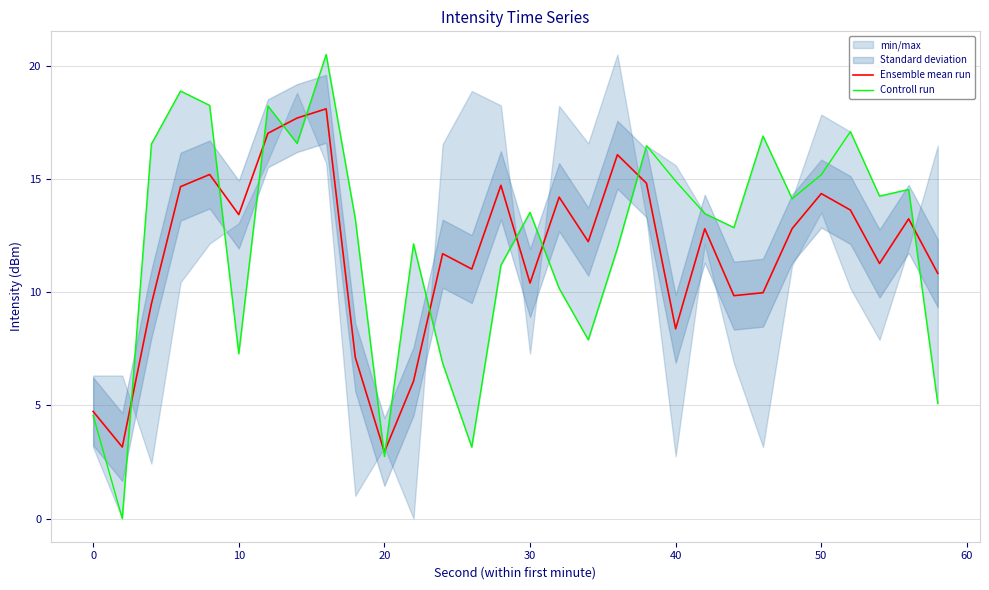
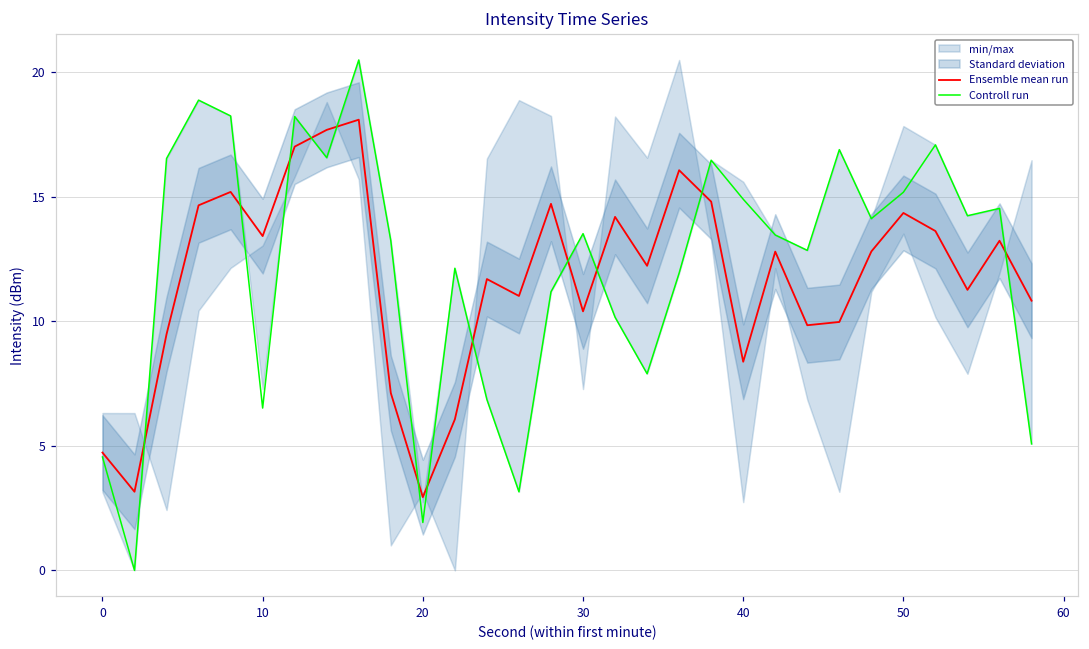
  {
    "Ensemble mean run": {
      "0": 4.7,
      "10": 13.4,
      "20": 2.9,
      "30": 10.4,
      "40": 8.4,
      "50": 14.4
    },
    "Controll run": {
      "0": 4.6,
-     "10": 7.3,
-     "20": 2.7,
+     "10": 6.5,
+     "20": 1.9,
      "40": 14.9,
      "50": 15.2
    }
  }
